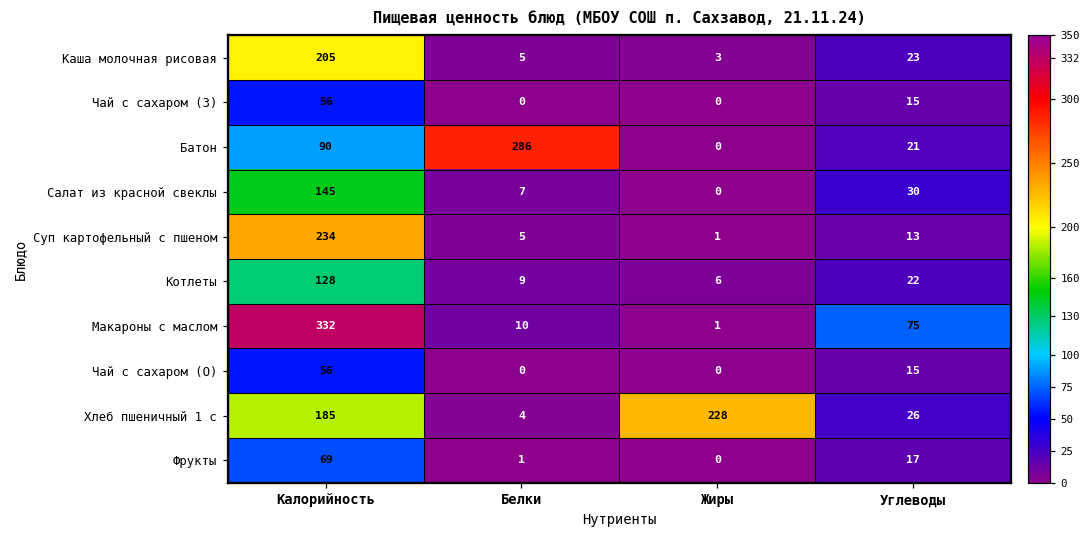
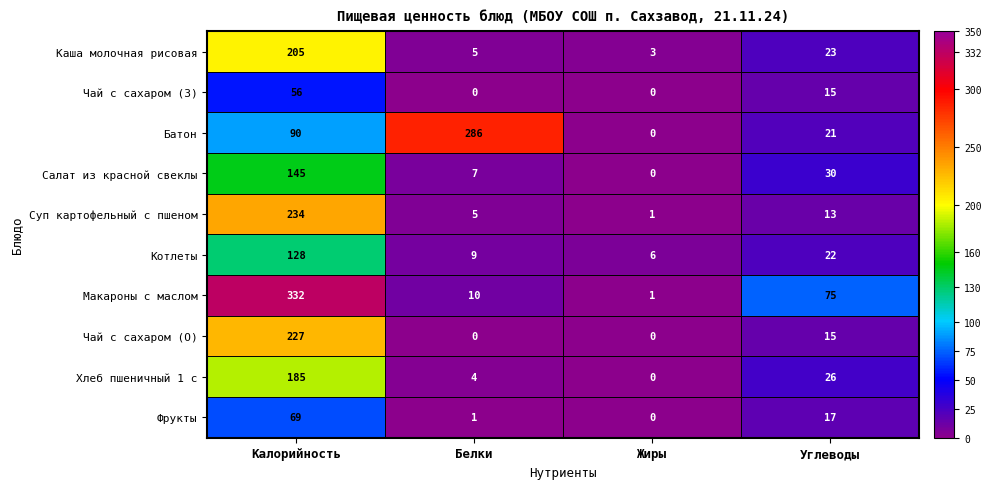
  {
    "Каша молочная рисовая": {
      "Калорийность": 205,
      "Белки": 5,
      "Жиры": 3,
      "Углеводы": 23
    },
    "Чай с сахаром (З)": {
      "Калорийность": 56,
      "Белки": 0,
      "Жиры": 0,
      "Углеводы": 15
    },
    "Батон": {
      "Калорийность": 90,
      "Белки": 286,
      "Жиры": 0,
      "Углеводы": 21
    },
    "Салат из красной свеклы": {
      "Калорийность": 145,
      "Белки": 7,
      "Жиры": 0,
      "Углеводы": 30
    },
    "Суп картофельный с пшеном": {
      "Калорийность": 234,
      "Белки": 5,
      "Жиры": 1,
      "Углеводы": 13
    },
    "Котлеты": {
      "Калорийность": 128,
      "Белки": 9,
      "Жиры": 6,
      "Углеводы": 22
    },
    "Макароны с маслом": {
      "Калорийность": 332,
      "Белки": 10,
      "Жиры": 1,
      "Углеводы": 75
    },
    "Чай с сахаром (О)": {
-     "Калорийность": 56,
+     "Калорийность": 227,
      "Белки": 0,
      "Жиры": 0,
      "Углеводы": 15
    },
    "Хлеб пшеничный 1 с": {
      "Калорийность": 185,
      "Белки": 4,
-     "Жиры": 228,
+     "Жиры": 0,
      "Углеводы": 26
    },
    "Фрукты": {
      "Калорийность": 69,
      "Белки": 1,
      "Жиры": 0,
      "Углеводы": 17
    }
  }
